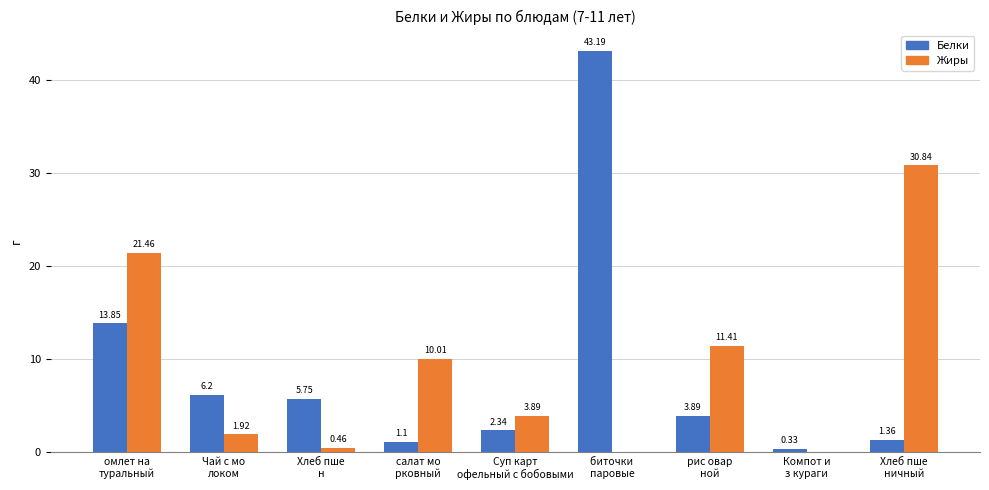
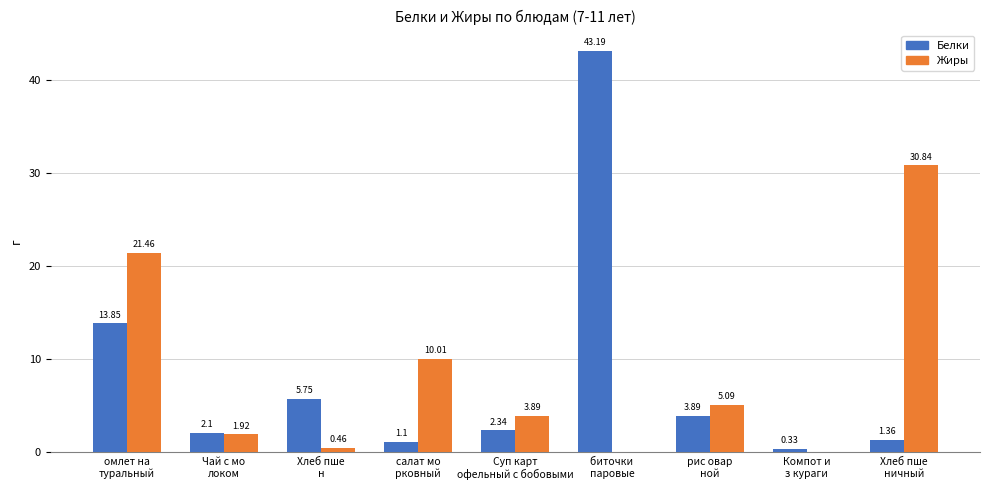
  {
    "Белки": {
      "омлет на туральный": 13.85,
-     "Чай с мо локом": 6.2,
+     "Чай с мо локом": 2.1,
      "Хлеб пше н": 5.75,
      "салат мо рковный": 1.1,
      "Суп карт офельный с бобовыми": 2.34,
      "биточки паровые": 43.19,
      "рис овар ной": 3.89,
      "Компот и з кураги": 0.33,
      "Хлеб пше ничный": 1.36
    },
    "Жиры": {
      "омлет на туральный": 21.46,
      "Чай с мо локом": 1.92,
      "Хлеб пше н": 0.46,
      "салат мо рковный": 10.01,
      "Суп карт офельный с бобовыми": 3.89,
-     "рис овар ной": 11.41,
+     "рис овар ной": 5.09,
      "Хлеб пше ничный": 30.84
    }
  }
